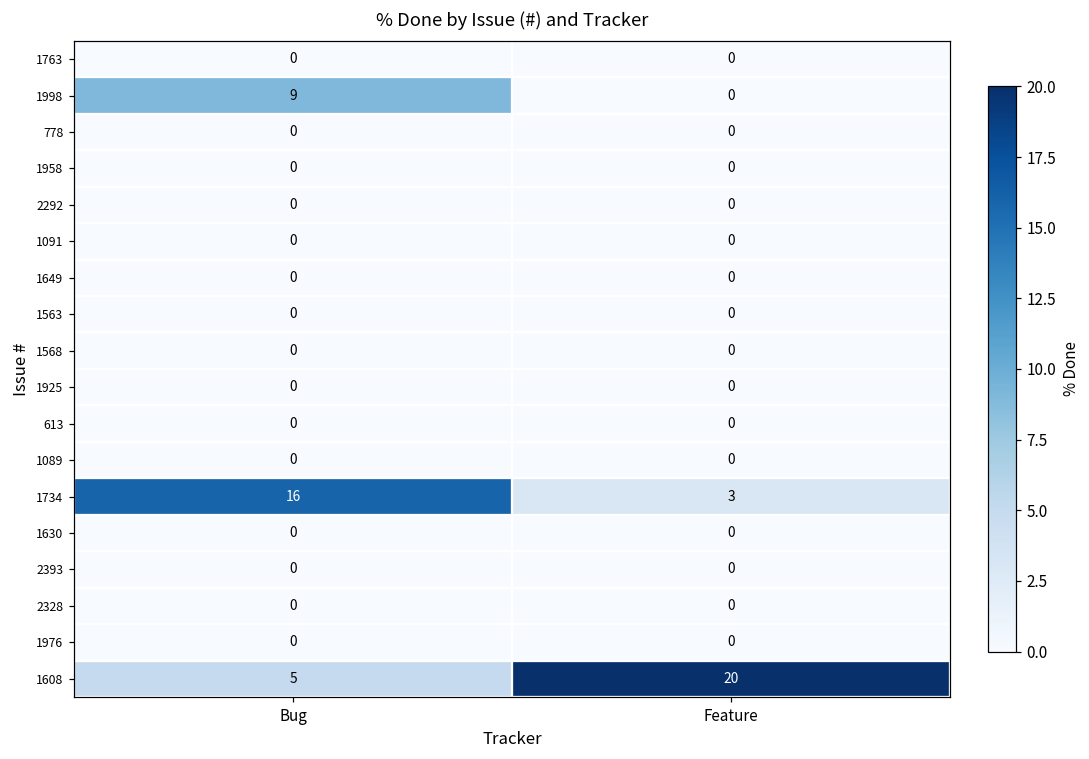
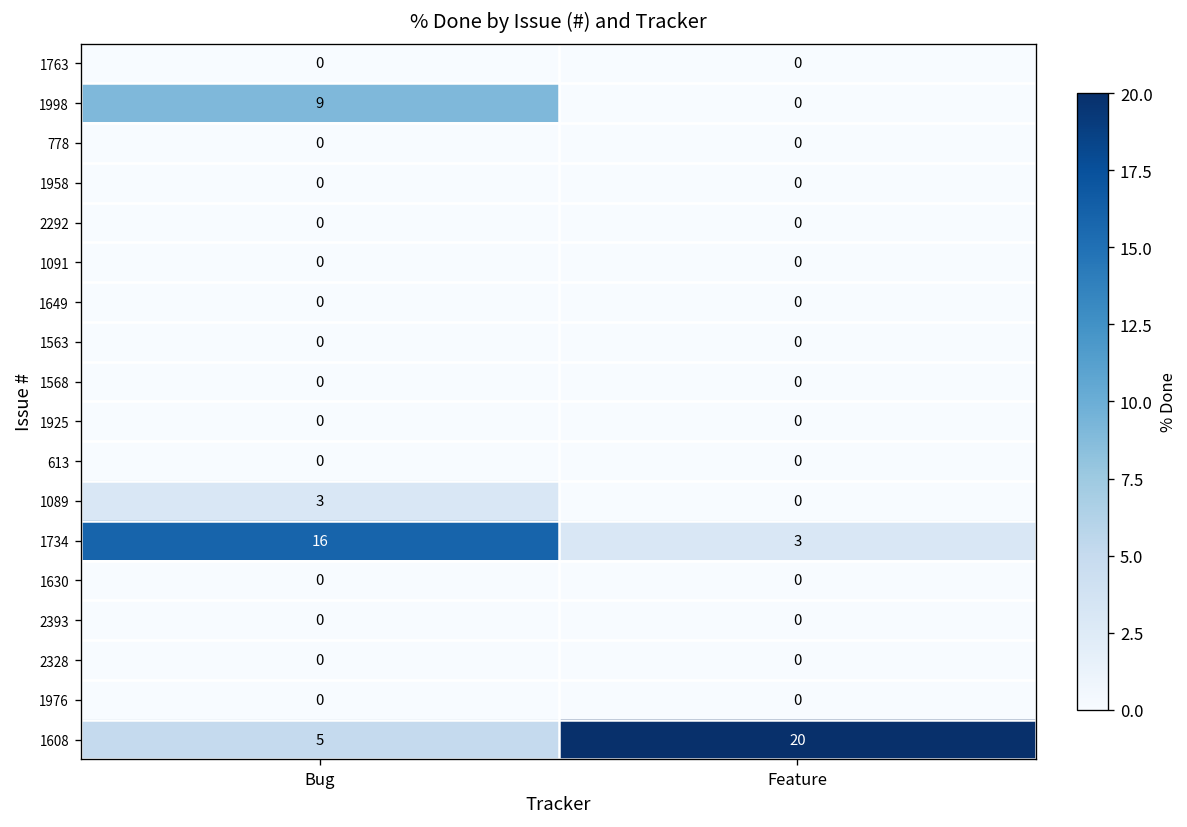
  {
    "1763": {
      "Bug": 0,
      "Feature": 0
    },
    "1998": {
      "Bug": 9,
      "Feature": 0
    },
    "778": {
      "Bug": 0,
      "Feature": 0
    },
    "1958": {
      "Bug": 0,
      "Feature": 0
    },
    "2292": {
      "Bug": 0,
      "Feature": 0
    },
    "1091": {
      "Bug": 0,
      "Feature": 0
    },
    "1649": {
      "Bug": 0,
      "Feature": 0
    },
    "1563": {
      "Bug": 0,
      "Feature": 0
    },
    "1568": {
      "Bug": 0,
      "Feature": 0
    },
    "1925": {
      "Bug": 0,
      "Feature": 0
    },
    "613": {
      "Bug": 0,
      "Feature": 0
    },
    "1089": {
-     "Bug": 0,
+     "Bug": 3,
      "Feature": 0
    },
    "1734": {
      "Bug": 16,
      "Feature": 3
    },
    "1630": {
      "Bug": 0,
      "Feature": 0
    },
    "2393": {
      "Bug": 0,
      "Feature": 0
    },
    "2328": {
      "Bug": 0,
      "Feature": 0
    },
    "1976": {
      "Bug": 0,
      "Feature": 0
    },
    "1608": {
      "Bug": 5,
      "Feature": 20
    }
  }
